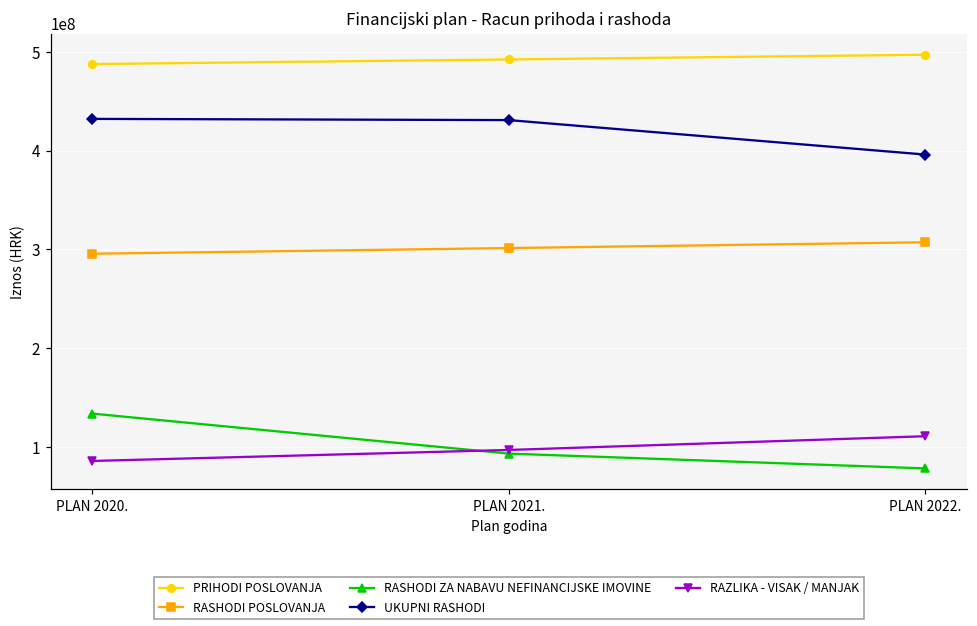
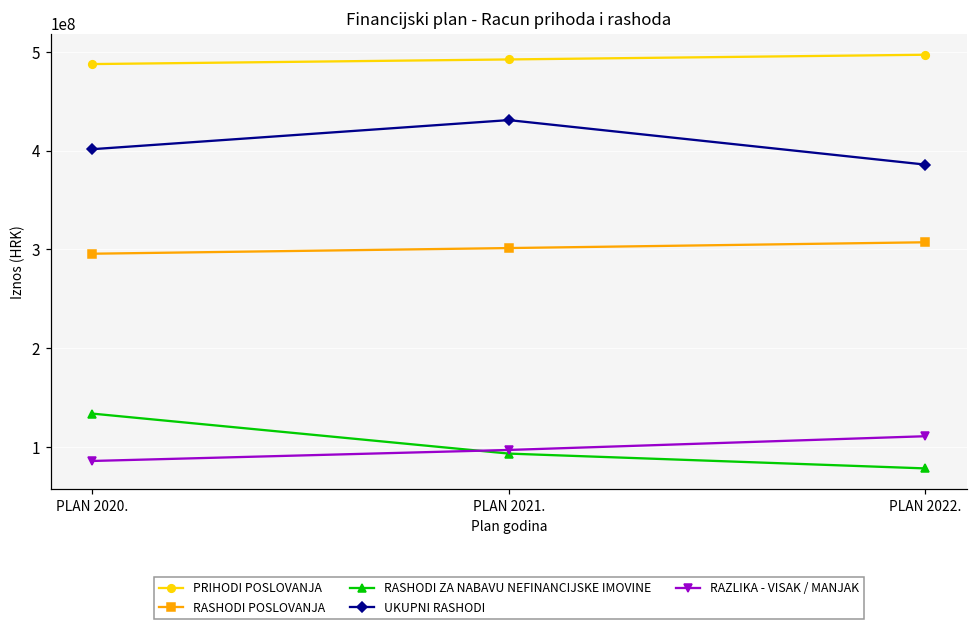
  {
    "RASHODI ZA NABAVU NEFINANCIJSKE IMOVINE": {
      "PLAN 2020.": 130000000,
      "PLAN 2021.": 90000000,
      "PLAN 2022.": 80000000
    },
    "UKUPNI RASHODI": {
-     "PLAN 2020.": 430000000,
+     "PLAN 2020.": 400000000,
      "PLAN 2021.": 430000000,
-     "PLAN 2022.": 400000000
+     "PLAN 2022.": 390000000
    },
    "RAZLIKA - VISAK / MANJAK": {
      "PLAN 2020.": 90000000,
      "PLAN 2021.": 100000000,
      "PLAN 2022.": 110000000
    }
  }
